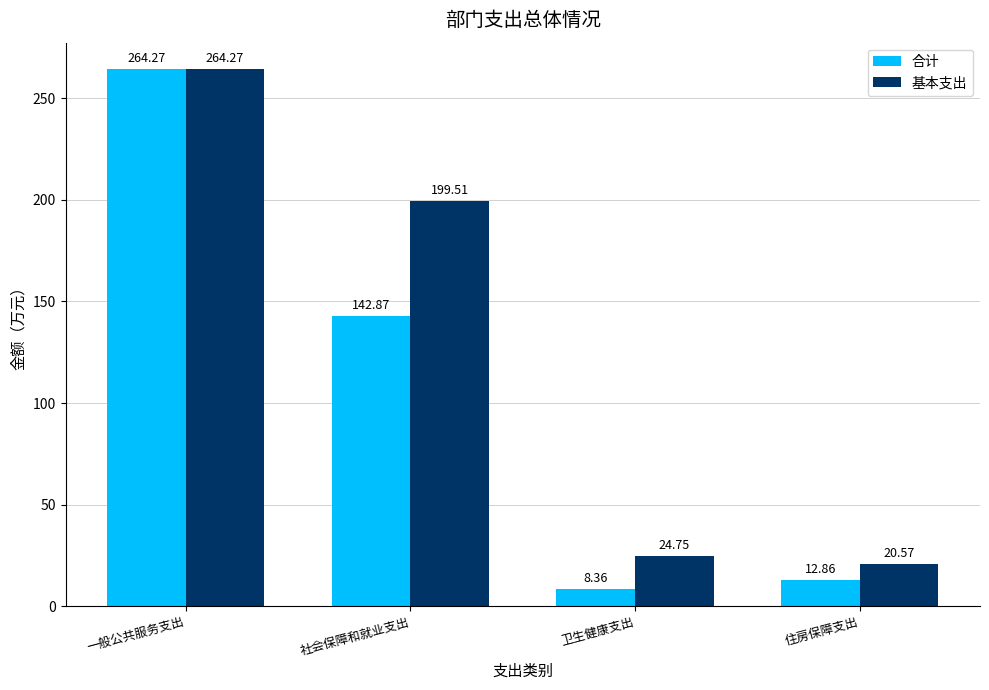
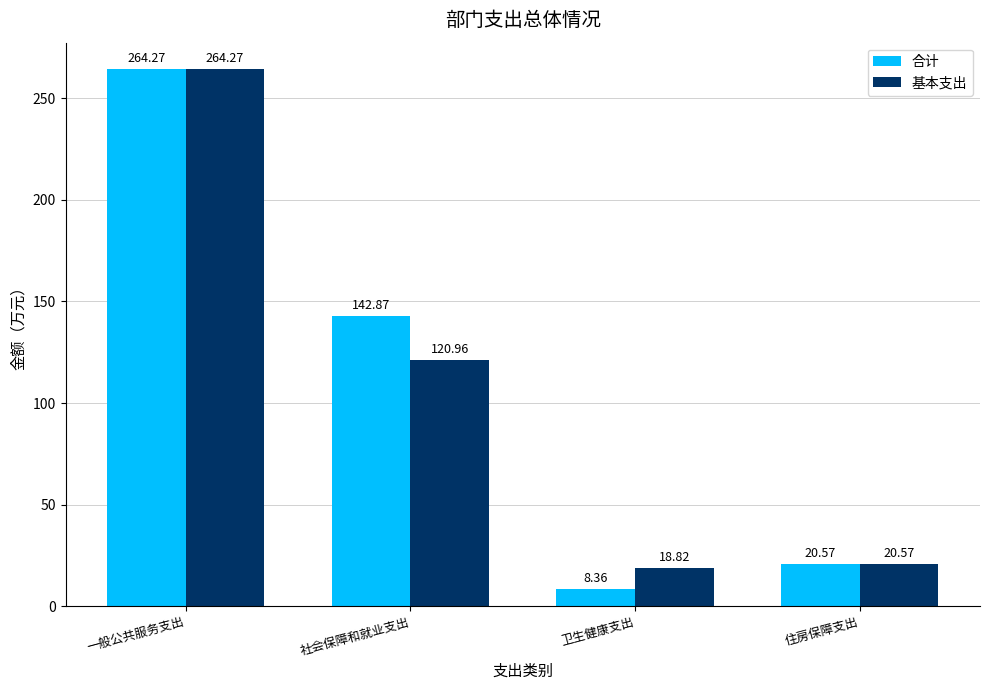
  {
    "合计": {
      "一般公共服务支出": 264.27,
      "社会保障和就业支出": 142.87,
      "卫生健康支出": 8.36,
-     "住房保障支出": 12.86
+     "住房保障支出": 20.57
    },
    "基本支出": {
      "一般公共服务支出": 264.27,
-     "社会保障和就业支出": 199.51,
-     "卫生健康支出": 24.75,
+     "社会保障和就业支出": 120.96,
+     "卫生健康支出": 18.82,
      "住房保障支出": 20.57
    }
  }
